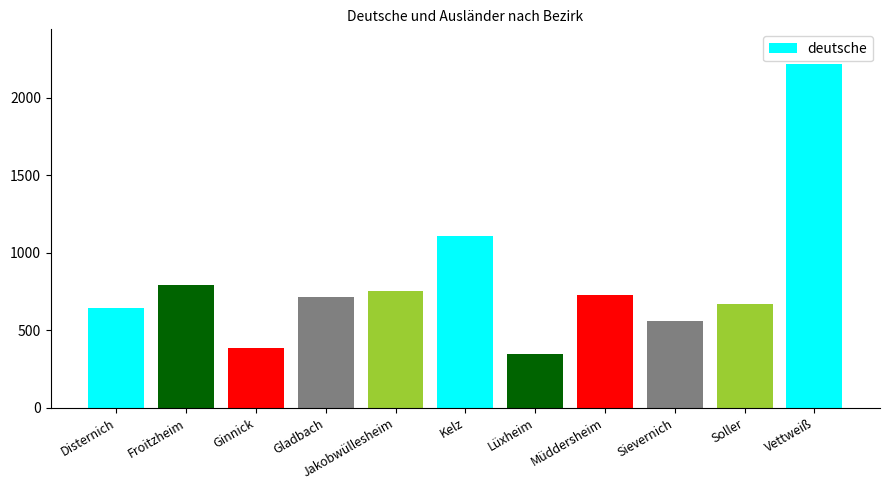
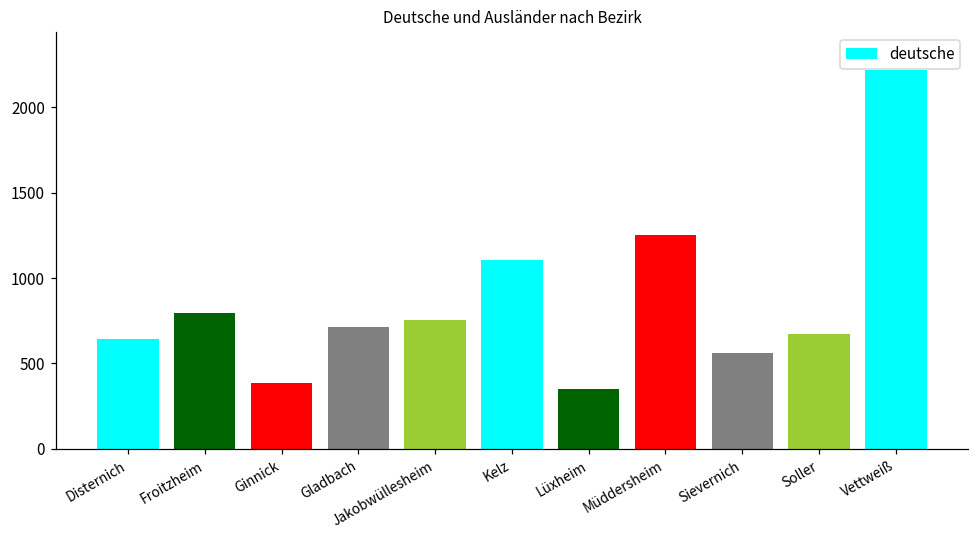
  {
    "Disternich": 640,
    "Froitzheim": 790,
    "Ginnick": 390,
    "Gladbach": 710,
    "Jakobwüllesheim": 760,
    "Kelz": 1110,
    "Lüxheim": 350,
-   "Müddersheim": 730,
+   "Müddersheim": 1250,
    "Sievernich": 560,
    "Soller": 670,
    "Vettweiß": 2220
  }
